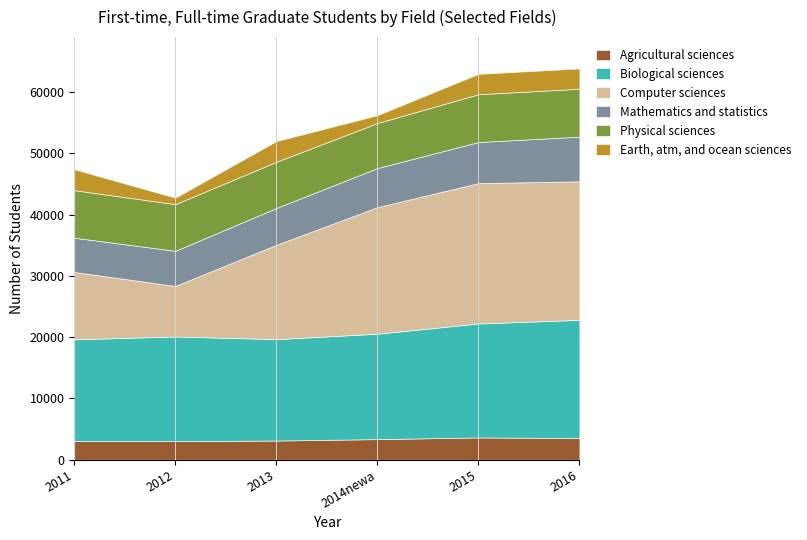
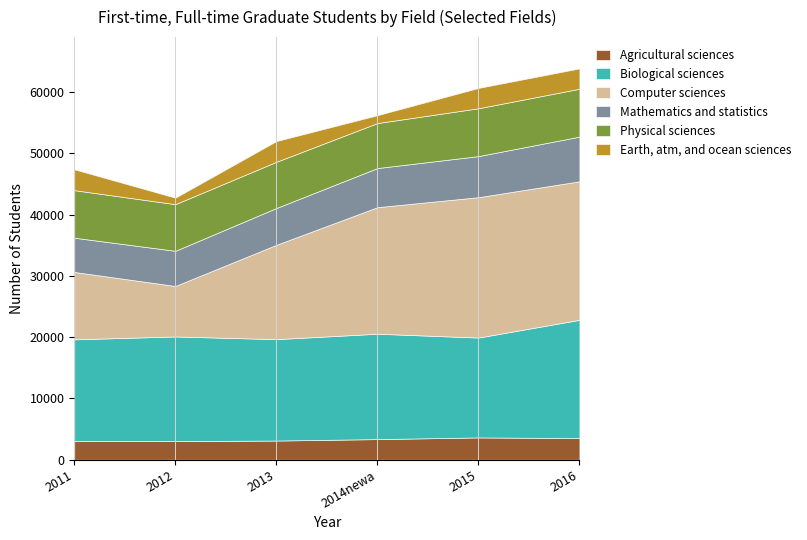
  {
    "Agricultural sciences": {
      "2011": 3000,
      "2012": 3000,
      "2013": 3000,
      "2014newa": 3000,
      "2015": 4000,
      "2016": 4000
    },
    "Biological sciences": {
      "2011": 17000,
      "2012": 17000,
      "2013": 17000,
      "2014newa": 17000,
-     "2015": 19000,
+     "2015": 16000,
      "2016": 19000
    },
    "Computer sciences": {
      "2011": 11000,
      "2012": 8000,
      "2013": 15000,
      "2014newa": 21000,
      "2015": 23000,
      "2016": 23000
    },
    "Mathematics and statistics": {
      "2011": 6000,
      "2012": 6000,
      "2013": 6000,
      "2014newa": 6000,
      "2015": 7000,
      "2016": 7000
    },
    "Physical sciences": {
      "2011": 8000,
      "2012": 8000,
      "2013": 8000,
      "2014newa": 7000,
      "2015": 8000,
      "2016": 8000
    },
    "Earth, atm, and ocean sciences": {
      "2011": 3000,
      "2012": 1000,
      "2013": 3000,
      "2014newa": 1000,
      "2015": 3000,
      "2016": 3000
    }
  }
